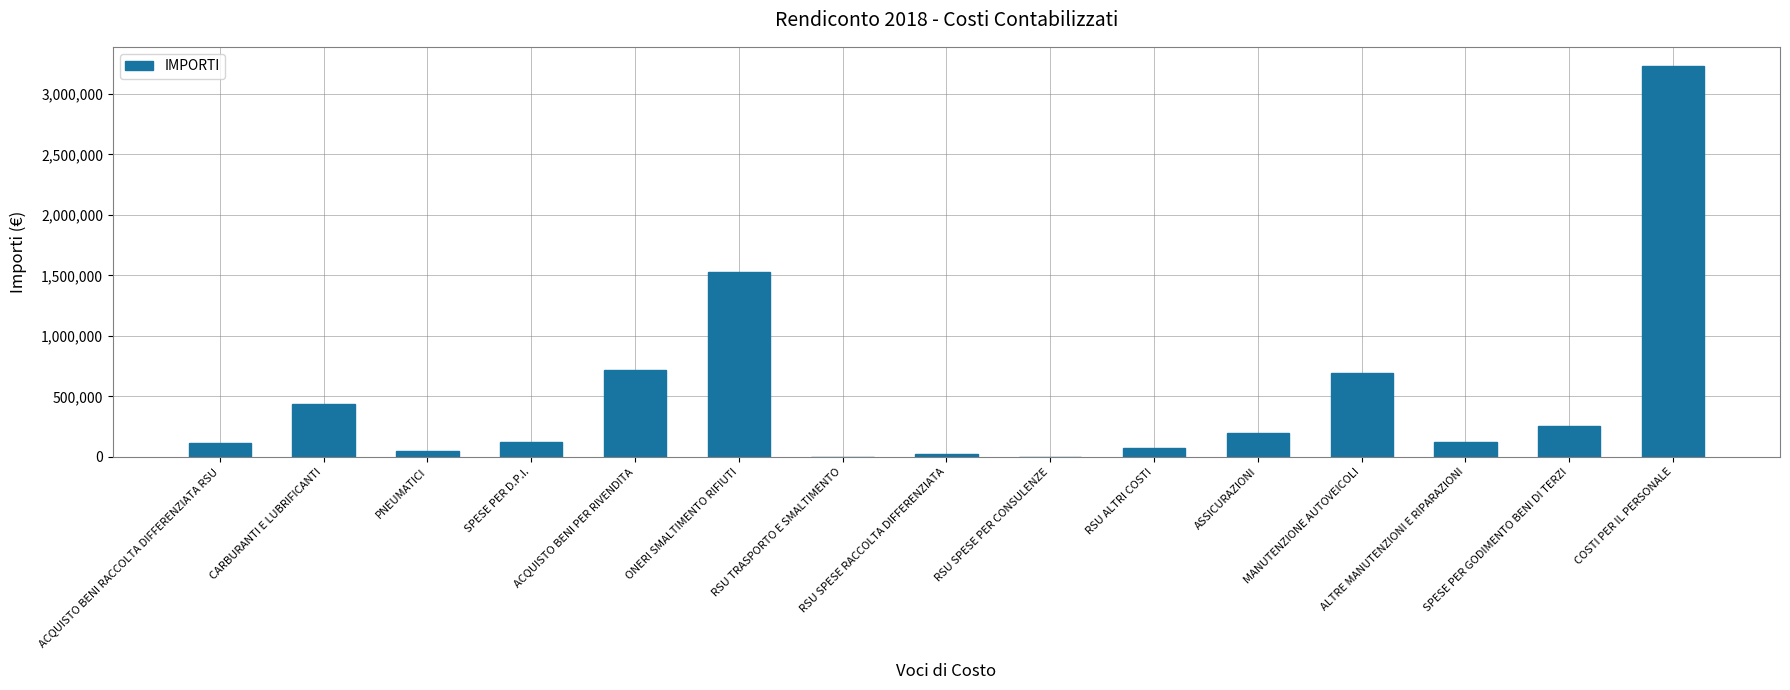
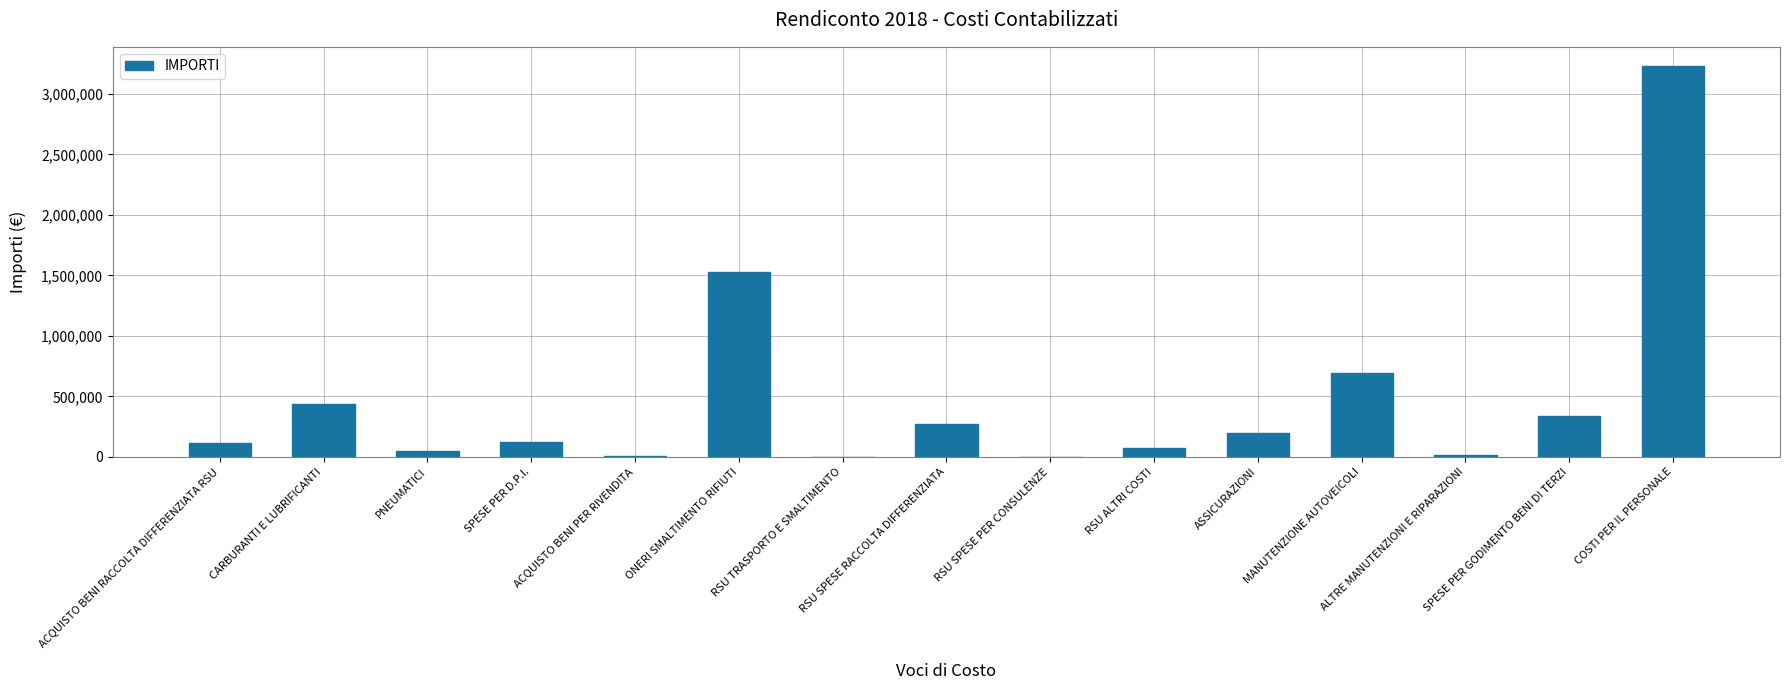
  {
    "ACQUISTO BENI RACCOLTA DIFFERENZIATA RSU": "110,000",
    "CARBURANTI E LUBRIFICANTI": "430,000",
    "PNEUMATICI": "50,000",
    "SPESE PER D.P.I.": "120,000",
-   "ACQUISTO BENI PER RIVENDITA": "720,000",
+   "ACQUISTO BENI PER RIVENDITA": "10,000",
    "ONERI SMALTIMENTO RIFIUTI": "1,530,000",
-   "RSU SPESE RACCOLTA DIFFERENZIATA": "30,000",
+   "RSU SPESE RACCOLTA DIFFERENZIATA": "270,000",
    "RSU ALTRI COSTI": "80,000",
    "ASSICURAZIONI": "200,000",
    "MANUTENZIONE AUTOVEICOLI": "700,000",
-   "ALTRE MANUTENZIONI E RIPARAZIONI": "120,000",
-   "SPESE PER GODIMENTO BENI DI TERZI": "250,000",
+   "ALTRE MANUTENZIONI E RIPARAZIONI": "10,000",
+   "SPESE PER GODIMENTO BENI DI TERZI": "340,000",
    "COSTI PER IL PERSONALE": "3,230,000"
  }
